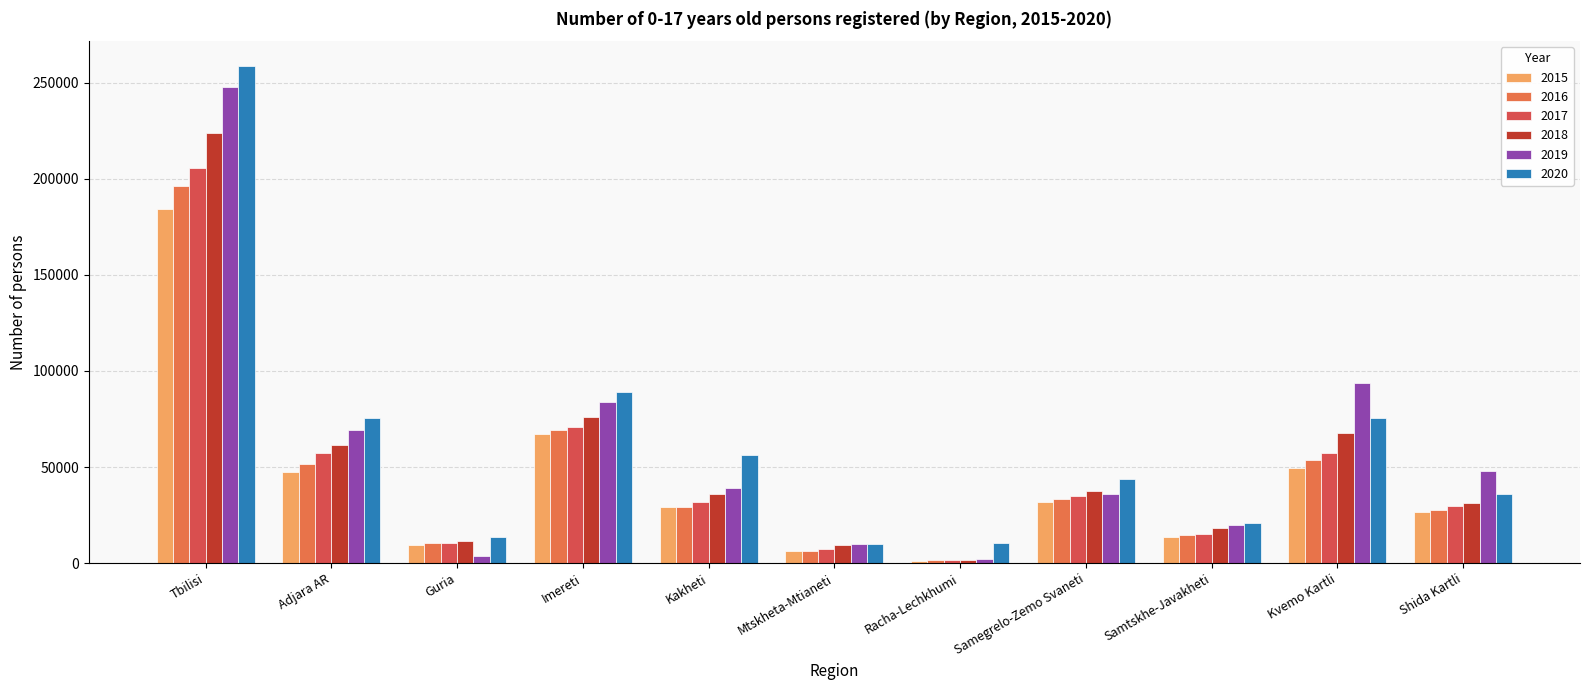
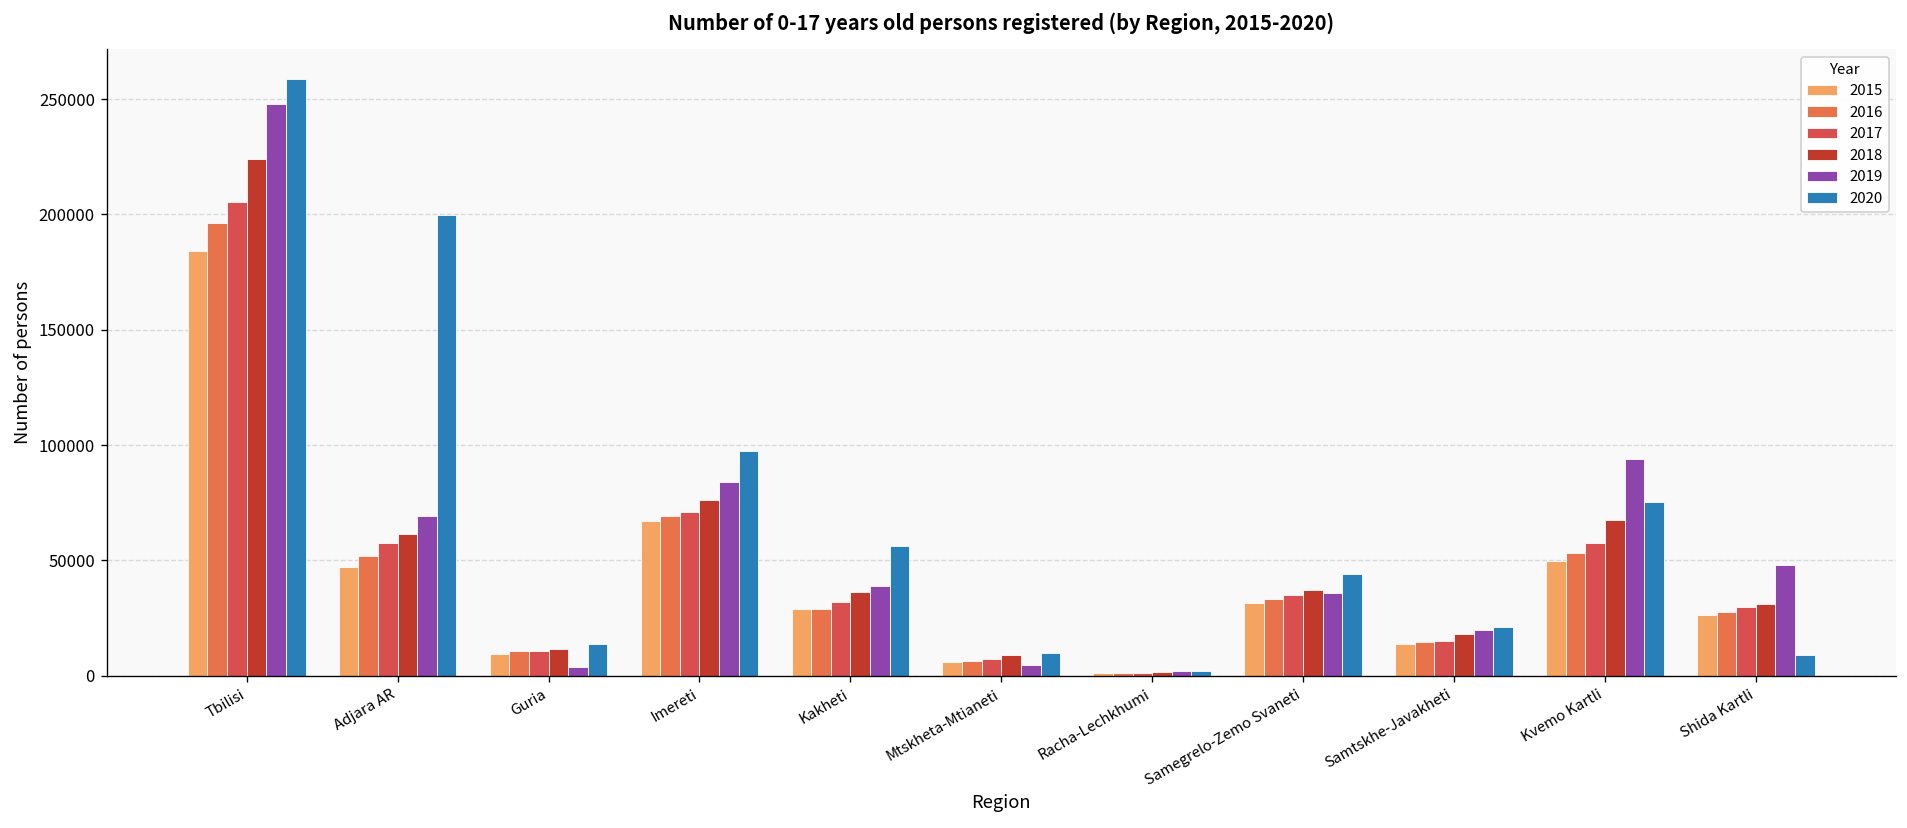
  {
    "2019": {
      "Tbilisi": 248000,
      "Adjara AR": 69000,
      "Guria": 4000,
      "Imereti": 84000,
      "Kakheti": 39000,
-     "Mtskheta-Mtianeti": 10000,
+     "Mtskheta-Mtianeti": 5000,
      "Racha-Lechkhumi": 2000,
      "Samegrelo-Zemo Svaneti": 36000,
      "Samtskhe-Javakheti": 20000,
      "Kvemo Kartli": 94000,
      "Shida Kartli": 48000
    },
    "2020": {
      "Tbilisi": 259000,
-     "Adjara AR": 75000,
+     "Adjara AR": 200000,
      "Guria": 14000,
-     "Imereti": 89000,
+     "Imereti": 97000,
      "Kakheti": 56000,
      "Mtskheta-Mtianeti": 10000,
-     "Racha-Lechkhumi": 10000,
+     "Racha-Lechkhumi": 2000,
      "Samegrelo-Zemo Svaneti": 44000,
      "Samtskhe-Javakheti": 21000,
      "Kvemo Kartli": 75000,
-     "Shida Kartli": 36000
+     "Shida Kartli": 9000
    }
  }
